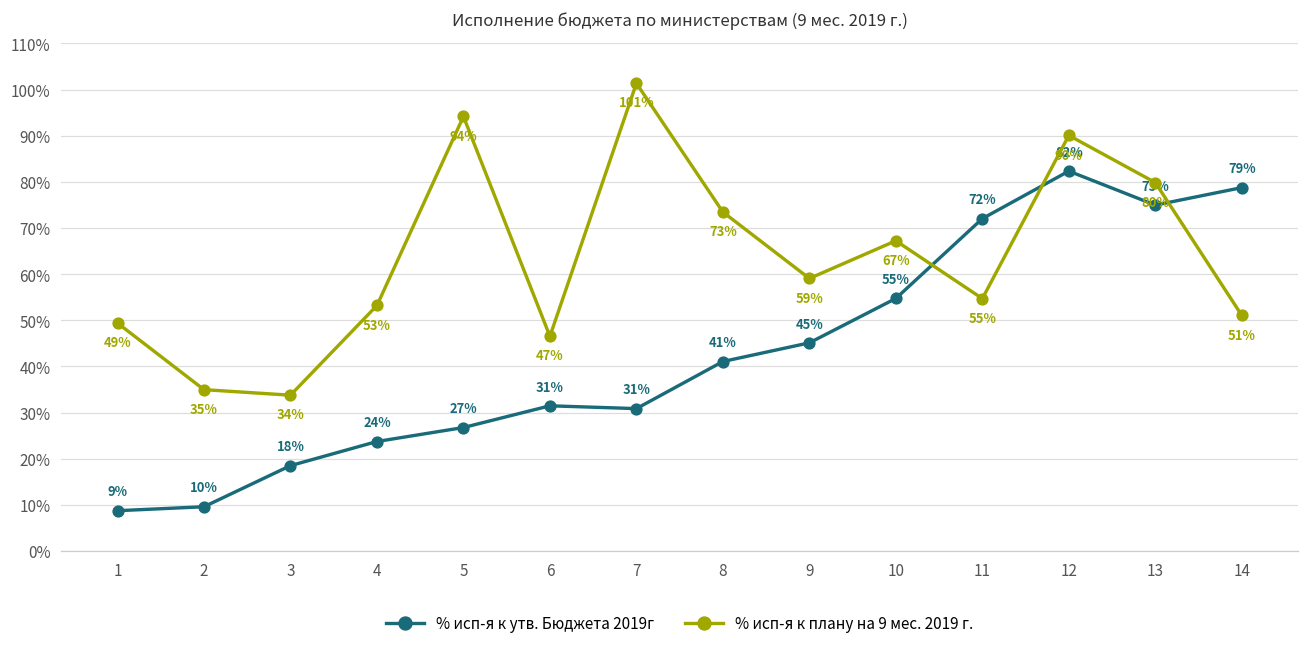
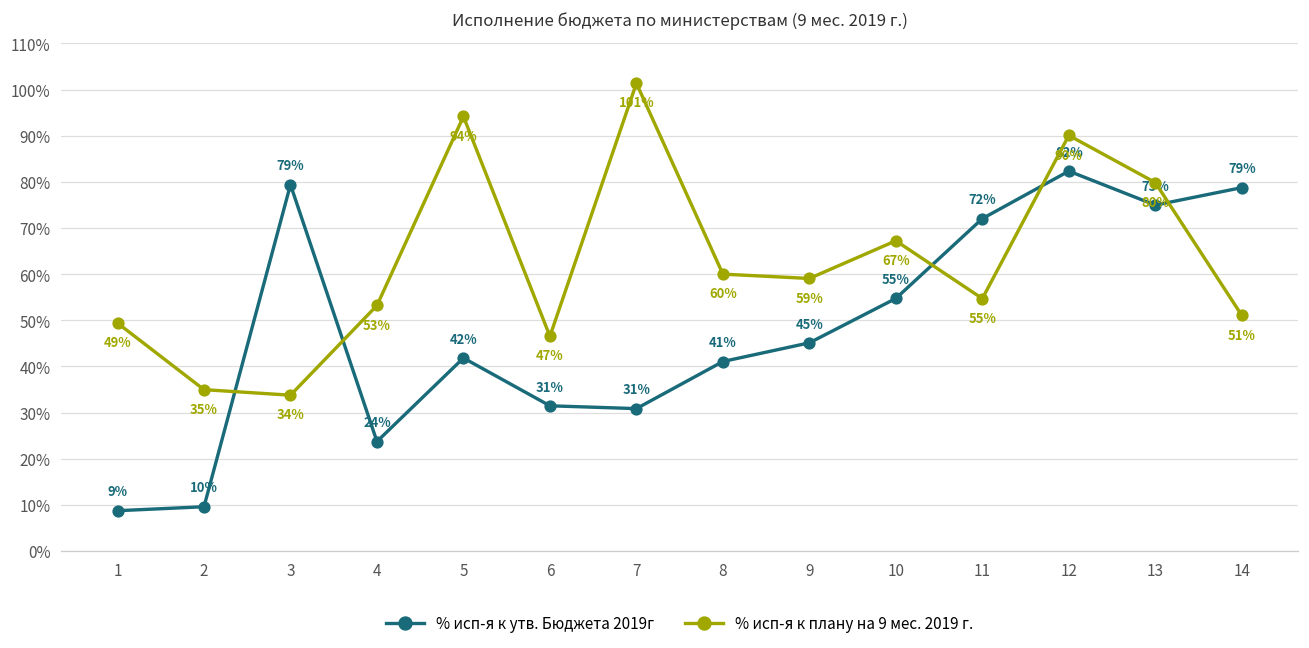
  {
    "% исп-я к утв. Бюджета 2019г": {
      "1": "9%",
      "2": "10%",
-     "3": "18%",
+     "3": "79%",
      "4": "24%",
-     "5": "27%",
+     "5": "42%",
      "6": "31%",
      "7": "31%",
      "8": "41%",
      "9": "45%",
      "10": "55%",
      "11": "72%",
      "14": "79%"
    },
    "% исп-я к плану на 9 мес. 2019 г.": {
      "1": "49%",
      "2": "35%",
      "3": "34%",
      "4": "53%",
      "5": "94%",
      "6": "47%",
      "7": "101%",
-     "8": "73%",
+     "8": "60%",
      "9": "59%",
      "10": "67%",
      "11": "55%",
      "14": "51%"
    }
  }
